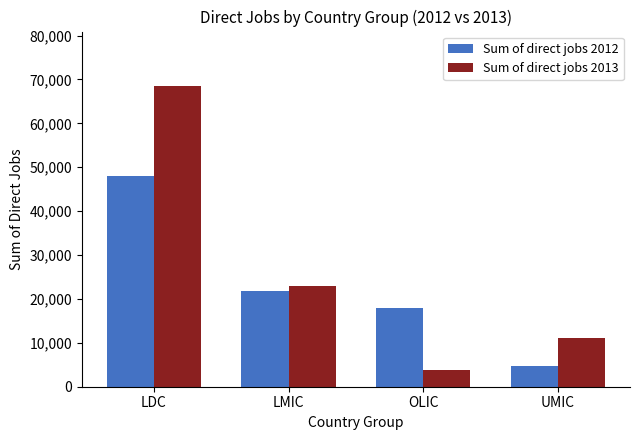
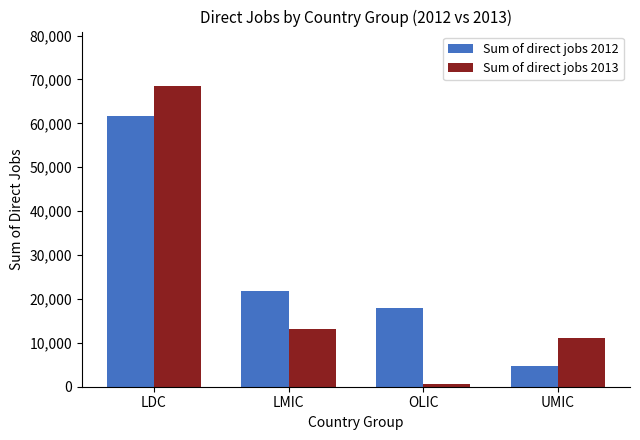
  {
    "Sum of direct jobs 2012": {
-     "LDC": "48,000",
+     "LDC": "62,000",
      "LMIC": "22,000",
      "OLIC": "18,000",
      "UMIC": "5,000"
    },
    "Sum of direct jobs 2013": {
      "LDC": "69,000",
-     "LMIC": "23,000",
-     "OLIC": "4,000",
+     "LMIC": "13,000",
+     "OLIC": "1,000",
      "UMIC": "11,000"
    }
  }
